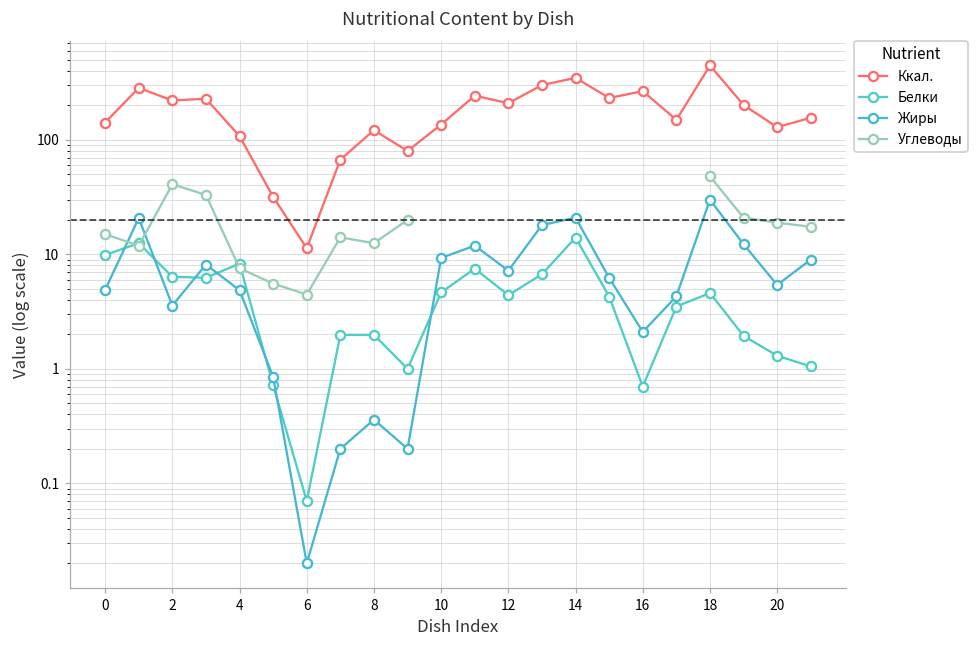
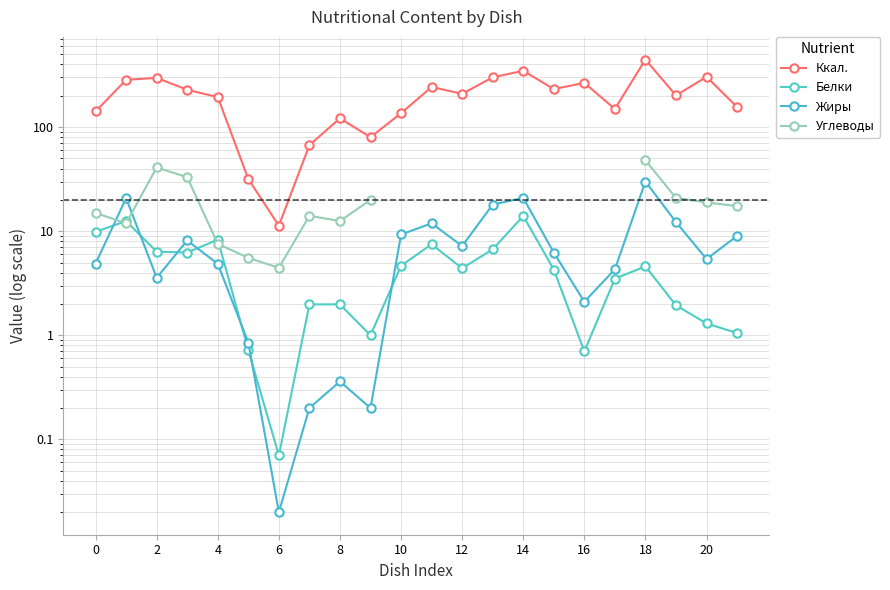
  {
    "Ккал.": {
      "0": 140,
-     "2": 220,
-     "4": 110,
+     "2": 300,
+     "4": 190,
      "6": 11,
      "8": 120,
      "10": 140,
      "12": 210,
      "14": 350,
      "16": 270,
      "18": 450,
-     "20": 130
+     "20": 300
    },
    "Углеводы": {
      "0": 15,
      "2": 41,
      "4": 8,
      "6": 4.5,
      "8": 13,
      "18": 50,
      "20": 19
    }
  }
